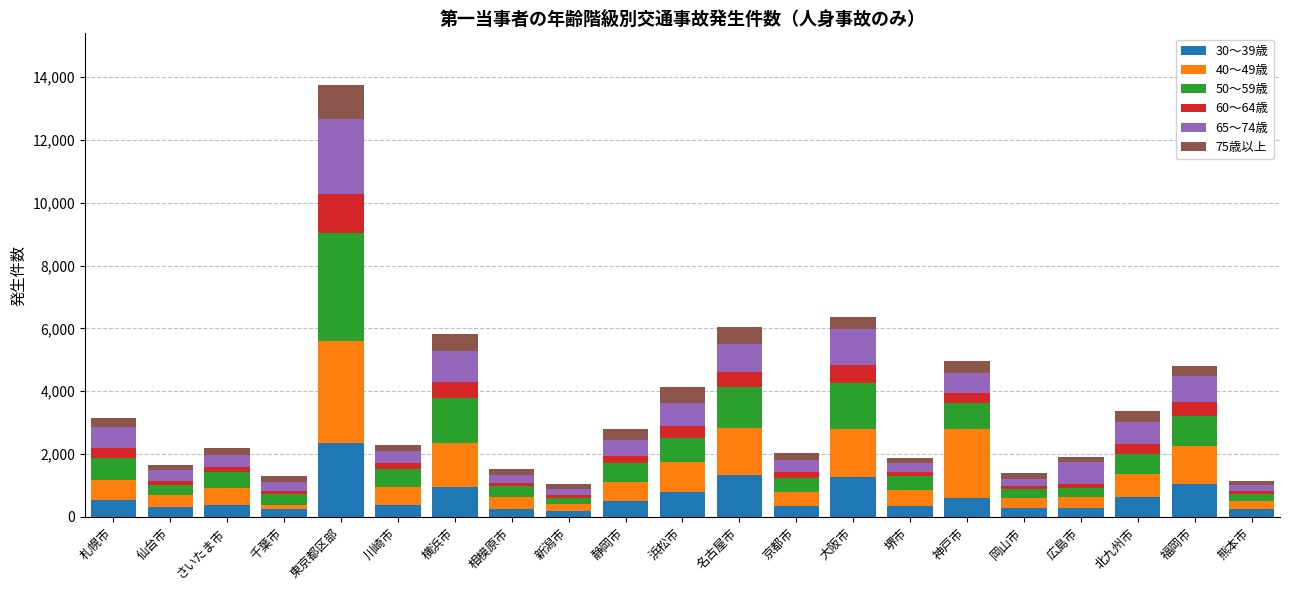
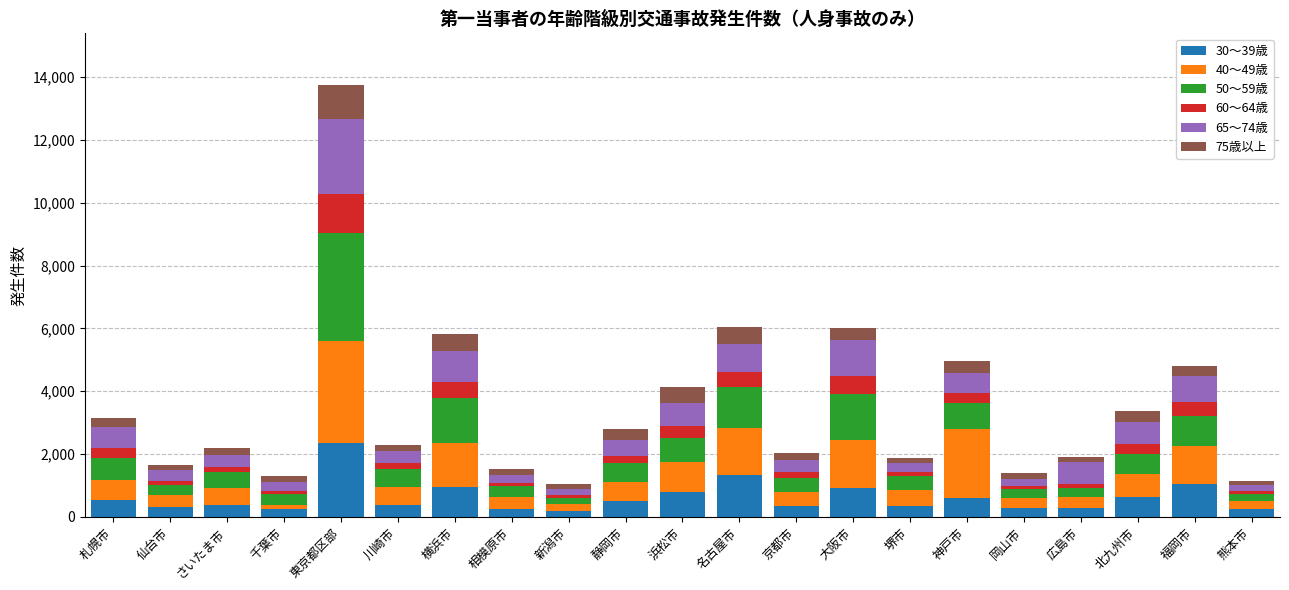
  {
    "30～39歳": {
      "札幌市": "500",
      "仙台市": "300",
      "さいたま市": "400",
      "千葉市": "300",
      "東京都区部": "2,400",
      "川崎市": "400",
      "横浜市": "900",
      "相模原市": "300",
      "新潟市": "200",
      "静岡市": "500",
      "浜松市": "800",
      "名古屋市": "1,300",
      "京都市": "300",
-     "大阪市": "1,300",
+     "大阪市": "900",
      "堺市": "400",
      "神戸市": "600",
      "岡山市": "300",
      "広島市": "300",
      "北九州市": "600",
      "福岡市": "1,100",
      "熊本市": "200"
    },
    "40～49歳": {
      "札幌市": "600",
      "仙台市": "400",
      "さいたま市": "600",
      "千葉市": "100",
      "東京都区部": "3,300",
      "川崎市": "600",
      "横浜市": "1,400",
      "相模原市": "400",
      "新潟市": "200",
      "静岡市": "600",
      "浜松市": "900",
      "名古屋市": "1,500",
      "京都市": "500",
      "大阪市": "1,500",
      "堺市": "500",
      "神戸市": "2,200",
      "岡山市": "300",
      "広島市": "300",
      "北九州市": "700",
      "福岡市": "1,200",
      "熊本市": "300"
    },
    "50～59歳": {
      "札幌市": "700",
      "仙台市": "300",
      "さいたま市": "500",
      "千葉市": "300",
      "東京都区部": "3,400",
      "川崎市": "600",
      "横浜市": "1,400",
      "相模原市": "300",
      "新潟市": "200",
      "静岡市": "600",
      "浜松市": "800",
      "名古屋市": "1,300",
      "京都市": "500",
      "大阪市": "1,500",
      "堺市": "400",
      "神戸市": "800",
      "岡山市": "300",
      "広島市": "300",
      "北九州市": "600",
      "福岡市": "1,000",
      "熊本市": "200"
    },
    "60～64歳": {
      "札幌市": "300",
      "仙台市": "100",
      "さいたま市": "200",
      "千葉市": "100",
      "東京都区部": "1,300",
      "川崎市": "200",
      "横浜市": "500",
      "相模原市": "100",
      "新潟市": "100",
      "静岡市": "200",
      "浜松市": "400",
      "名古屋市": "500",
      "京都市": "200",
      "大阪市": "600",
      "堺市": "100",
      "神戸市": "300",
      "岡山市": "100",
      "広島市": "100",
      "北九州市": "300",
      "福岡市": "400",
      "熊本市": "100"
    },
    "65～74歳": {
      "札幌市": "700",
      "仙台市": "300",
      "さいたま市": "400",
      "千葉市": "300",
      "東京都区部": "2,400",
      "川崎市": "400",
      "横浜市": "1,000",
      "相模原市": "200",
      "新潟市": "200",
      "静岡市": "500",
      "浜松市": "700",
      "名古屋市": "900",
      "京都市": "400",
      "大阪市": "1,200",
      "堺市": "300",
      "神戸市": "600",
      "岡山市": "200",
      "広島市": "700",
      "北九州市": "700",
      "福岡市": "800",
      "熊本市": "200"
    },
    "75歳以上": {
      "札幌市": "300",
      "仙台市": "200",
      "さいたま市": "200",
      "千葉市": "200",
      "東京都区部": "1,100",
      "川崎市": "200",
      "横浜市": "500",
      "相模原市": "200",
      "新潟市": "200",
      "静岡市": "300",
      "浜松市": "500",
      "名古屋市": "500",
      "京都市": "200",
      "大阪市": "400",
      "堺市": "100",
      "神戸市": "400",
      "岡山市": "200",
      "広島市": "200",
      "北九州市": "300",
      "福岡市": "300",
      "熊本市": "100"
    }
  }
